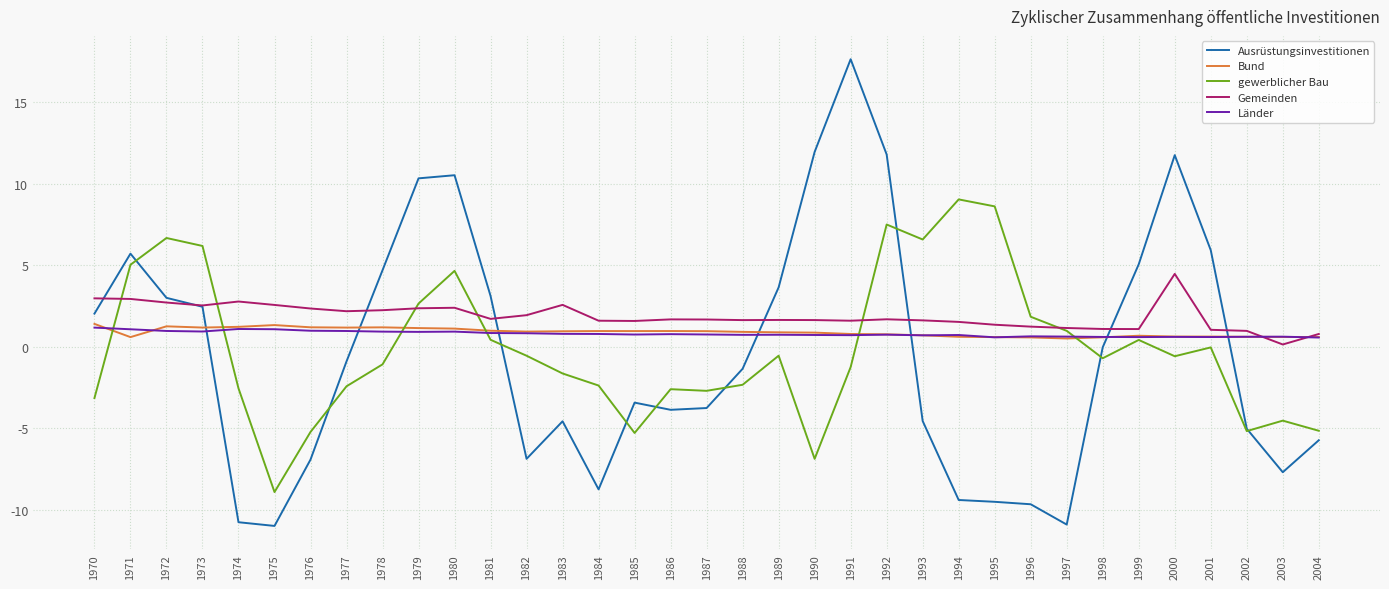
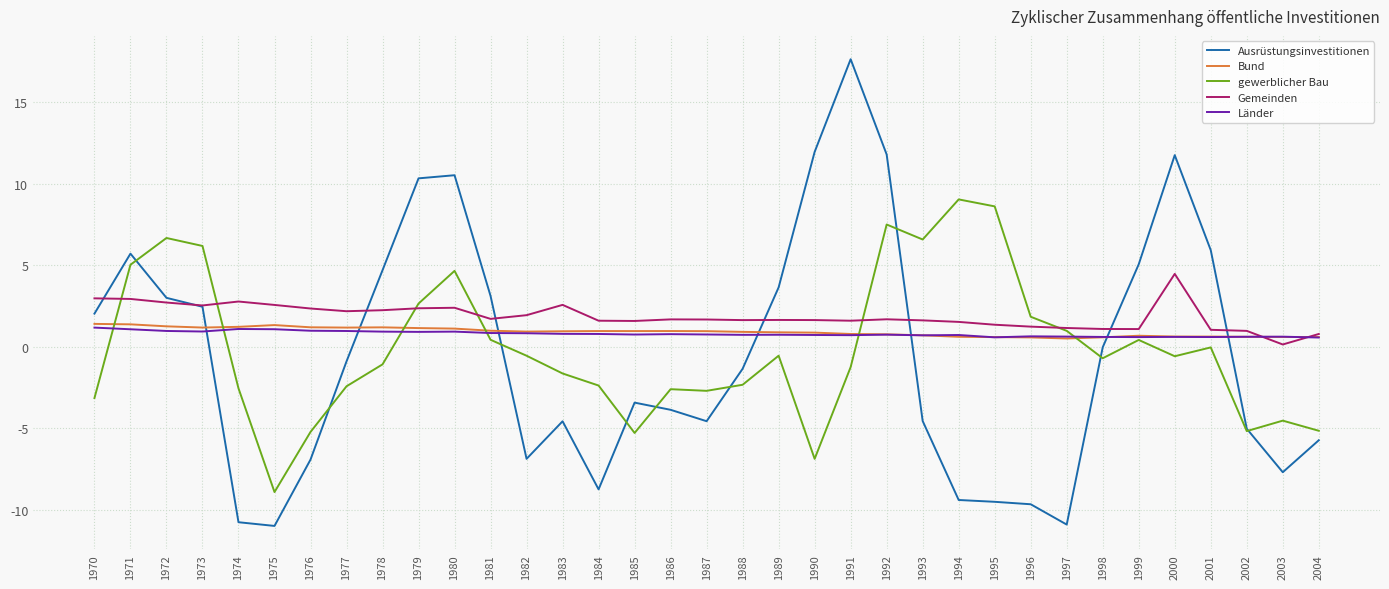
  {
    "Ausrüstungsinvestitionen": {
      "1970": 2.0,
      "1971": 5.7,
      "1972": 3.0,
      "1974": -10.8,
      "1975": -11.0,
      "1976": -6.9,
      "1977": -0.9,
      "1978": 4.7,
      "1979": 10.3,
      "1980": 10.5,
      "1981": 3.1,
      "1982": -6.9,
      "1983": -4.6,
      "1984": -8.7,
      "1985": -3.4,
      "1986": -3.9,
-     "1987": -3.8,
+     "1987": -4.6,
      "1988": -1.3,
      "1989": 3.6,
      "1990": 11.9,
      "1991": 17.6,
      "1992": 11.8,
      "1993": -4.6,
      "1994": -9.4,
      "1995": -9.5,
      "1996": -9.7,
      "1997": -10.9,
      "1998": 0.0,
      "1999": 5.1,
      "2000": 11.7,
      "2001": 5.9,
      "2003": -7.7,
      "2004": -5.7
    },
    "Bund": {
      "1970": 1.4,
-     "1971": 0.6,
+     "1971": 1.4,
      "1972": 1.3,
      "1973": 1.2,
      "1975": 1.3,
      "1976": 1.2,
      "1977": 1.2,
      "1978": 1.2,
      "1979": 1.1,
      "1980": 1.1,
      "1983": 1.0,
      "1984": 1.0,
      "1985": 1.0,
      "1986": 1.0,
      "1987": 1.0,
      "1988": 0.9
    },
    "gewerblicher Bau": {
      "1970": -3.1,
      "1971": 5.0,
      "1972": 6.7,
      "1973": 6.2,
      "1974": -2.5,
      "1975": -8.9,
      "1976": -5.2,
      "1977": -2.4,
      "1978": -1.1,
      "1979": 2.6,
      "1980": 4.7,
      "1981": 0.4,
      "1982": -0.5,
      "1983": -1.6,
      "1984": -2.4,
      "1985": -5.3,
      "1986": -2.6,
      "1987": -2.7,
      "1988": -2.3,
      "1989": -0.5,
      "1990": -6.9,
      "1991": -1.2,
      "1992": 7.5,
      "1993": 6.6,
      "1994": 9.0,
      "1995": 8.6,
      "1996": 1.8,
      "1997": 1.0,
      "1998": -0.7,
      "1999": 0.4,
      "2000": -0.6,
      "2001": 0.0,
      "2003": -4.5,
      "2004": -5.1
    },
    "Gemeinden": {
      "1970": 3.0,
      "1971": 2.9,
      "1972": 2.7,
      "1974": 2.8,
      "1975": 2.6,
      "1976": 2.3,
      "1977": 2.2,
      "1978": 2.2,
      "1979": 2.4,
      "1980": 2.4,
      "1981": 1.7,
      "1982": 1.9,
      "1983": 2.6,
      "1984": 1.6,
      "1985": 1.6,
      "1986": 1.7,
      "1987": 1.7,
      "1988": 1.6,
      "1989": 1.6,
      "1990": 1.6,
      "1991": 1.6,
      "1992": 1.7,
      "1993": 1.6,
      "1994": 1.5,
      "1995": 1.4,
      "1996": 1.2,
      "1997": 1.2,
      "1998": 1.1,
      "1999": 1.1,
      "2000": 4.5,
      "2001": 1.0,
      "2002": 1.0,
      "2003": 0.1,
      "2004": 0.8
    },
    "Länder": {
      "1970": 1.2,
      "1971": 1.1,
      "1972": 1.0,
      "1973": 0.9,
      "1975": 1.1,
      "1976": 1.0,
      "1977": 1.0,
      "1978": 0.9,
      "1979": 0.9,
      "1980": 0.9,
      "1983": 0.8,
      "1984": 0.8,
      "1985": 0.8,
      "1986": 0.8,
      "1987": 0.8,
      "1988": 0.7
    }
  }
